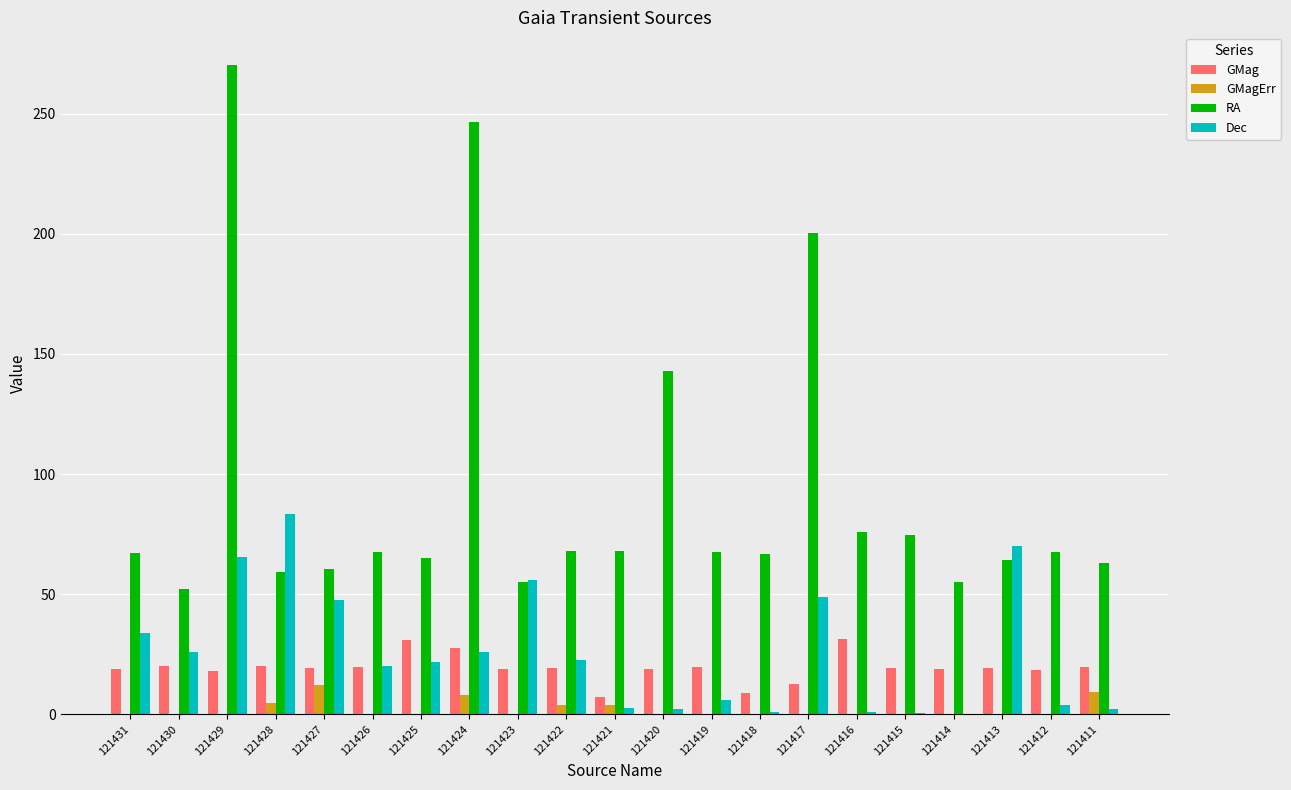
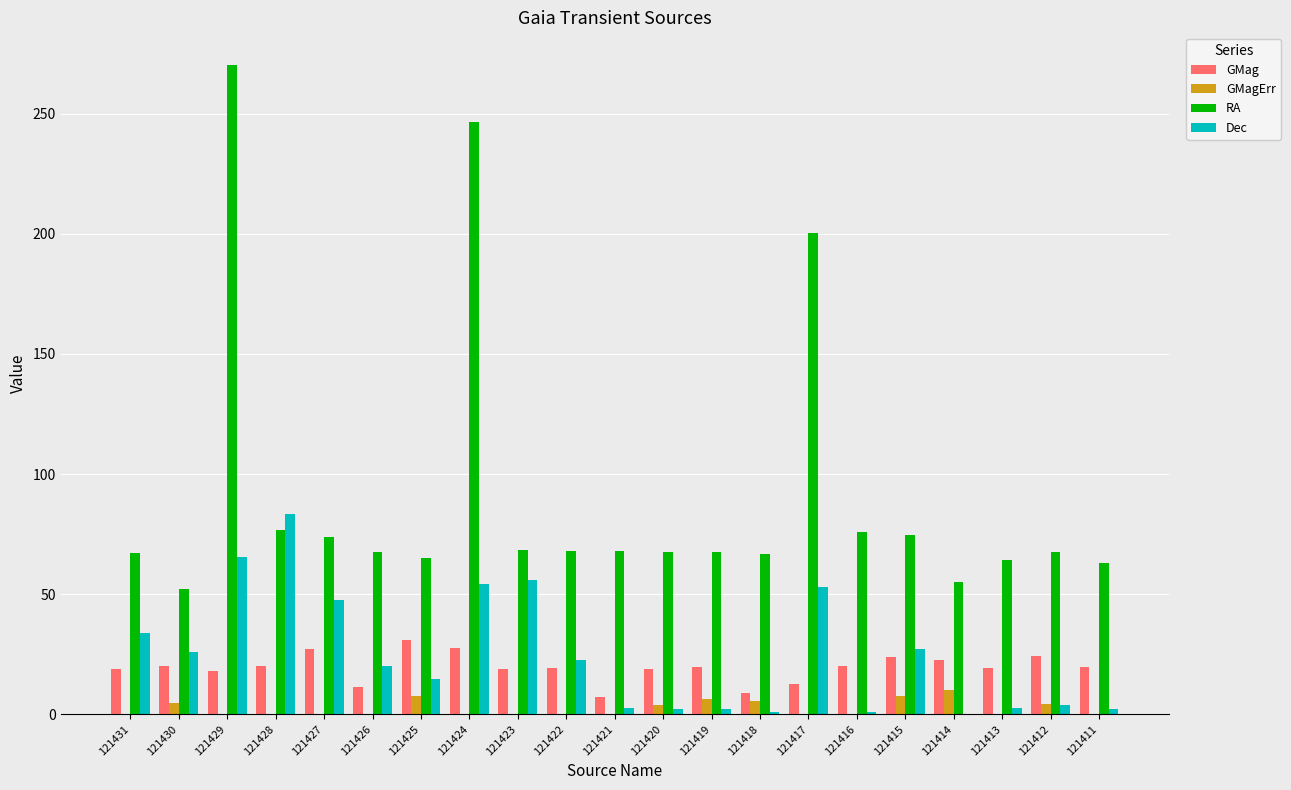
  {
    "GMag": {
      "121431": 19,
      "121430": 20,
      "121429": 18,
      "121428": 20,
-     "121427": 19,
-     "121426": 20,
+     "121427": 27,
+     "121426": 11,
      "121425": 31,
      "121424": 28,
      "121423": 19,
      "121422": 19,
      "121421": 7,
      "121420": 19,
      "121419": 20,
      "121418": 9,
      "121417": 13,
-     "121416": 31,
-     "121415": 19,
-     "121414": 19,
+     "121416": 20,
+     "121415": 24,
+     "121414": 23,
      "121413": 19,
-     "121412": 18,
+     "121412": 24,
      "121411": 19
    },
    "GMagErr": {
-     "121430": 0,
-     "121428": 5,
-     "121427": 12,
-     "121425": 0,
-     "121424": 8,
-     "121422": 4,
-     "121421": 4,
-     "121420": 0,
-     "121419": 0,
-     "121418": 0,
-     "121415": 0,
-     "121414": 0,
-     "121412": 0,
-     "121411": 9
+     "121430": 5,
+     "121428": 0,
+     "121427": 0,
+     "121425": 8,
+     "121424": 0,
+     "121422": 0,
+     "121421": 0,
+     "121420": 4,
+     "121419": 6,
+     "121418": 5,
+     "121415": 7,
+     "121414": 10,
+     "121412": 4,
+     "121411": 0
    },
    "RA": {
      "121431": 67,
      "121430": 52,
      "121429": 270,
-     "121428": 59,
-     "121427": 61,
+     "121428": 77,
+     "121427": 74,
      "121426": 68,
      "121425": 65,
      "121424": 247,
-     "121423": 55,
+     "121423": 68,
      "121422": 68,
      "121421": 68,
-     "121420": 143,
+     "121420": 68,
      "121419": 68,
      "121418": 67,
      "121417": 200,
      "121416": 76,
      "121415": 75,
      "121414": 55,
      "121413": 64,
      "121412": 67,
      "121411": 63
    },
    "Dec": {
      "121431": 34,
      "121430": 26,
      "121429": 65,
      "121428": 83,
      "121427": 47,
      "121426": 20,
-     "121425": 22,
-     "121424": 26,
+     "121425": 15,
+     "121424": 54,
      "121423": 56,
      "121422": 23,
      "121421": 3,
      "121420": 2,
-     "121419": 6,
-     "121417": 49,
-     "121415": 1,
-     "121413": 70,
+     "121419": 2,
+     "121417": 53,
+     "121415": 27,
+     "121413": 3,
      "121412": 4,
      "121411": 2
    }
  }
